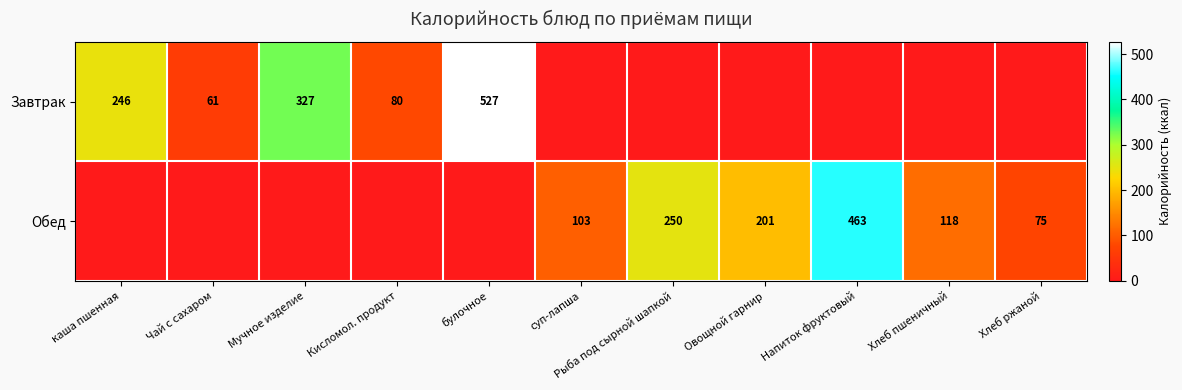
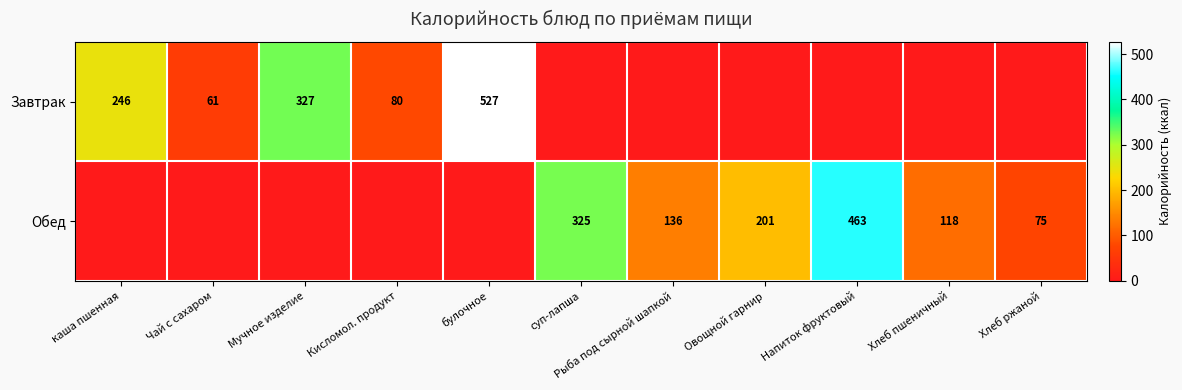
  {
    "Завтрак": {
      "каша пшенная": 246,
      "Чай с сахаром": 61,
      "Мучное изделие": 327,
      "Кисломол. продукт": 80,
      "булочное": 527
    },
    "Обед": {
-     "суп-лапша": 103,
-     "Рыба под сырной шапкой": 250,
+     "суп-лапша": 325,
+     "Рыба под сырной шапкой": 136,
      "Овощной гарнир": 201,
      "Напиток фруктовый": 463,
      "Хлеб пшеничный": 118,
      "Хлеб ржаной": 75
    }
  }
